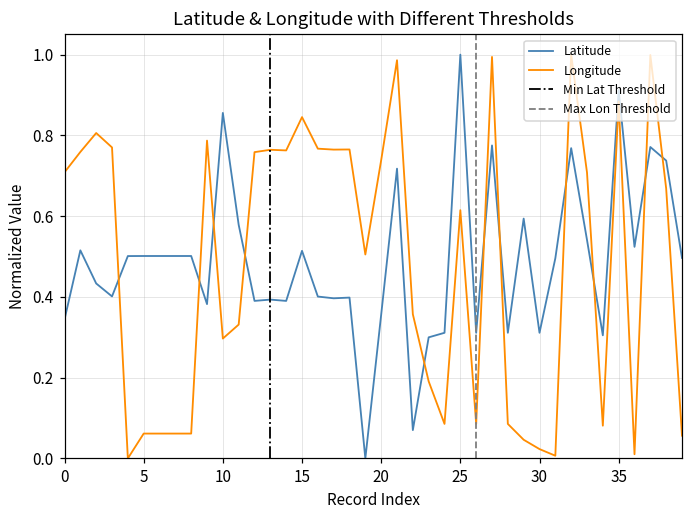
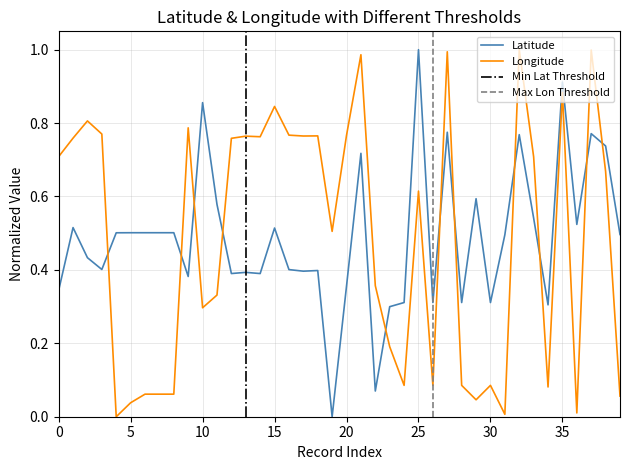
  {
    "Latitude": {
      "0": 0.34,
      "5": 0.50,
      "10": 0.86,
      "15": 0.51,
      "20": 0.36,
      "25": 1.00,
      "30": 0.31
    },
    "Longitude": {
      "0": 0.71,
-     "5": 0.06,
+     "5": 0.04,
      "10": 0.30,
      "15": 0.85,
-     "20": 0.74,
+     "20": 0.77,
      "25": 0.61,
-     "30": 0.02
+     "30": 0.09
    }
  }
